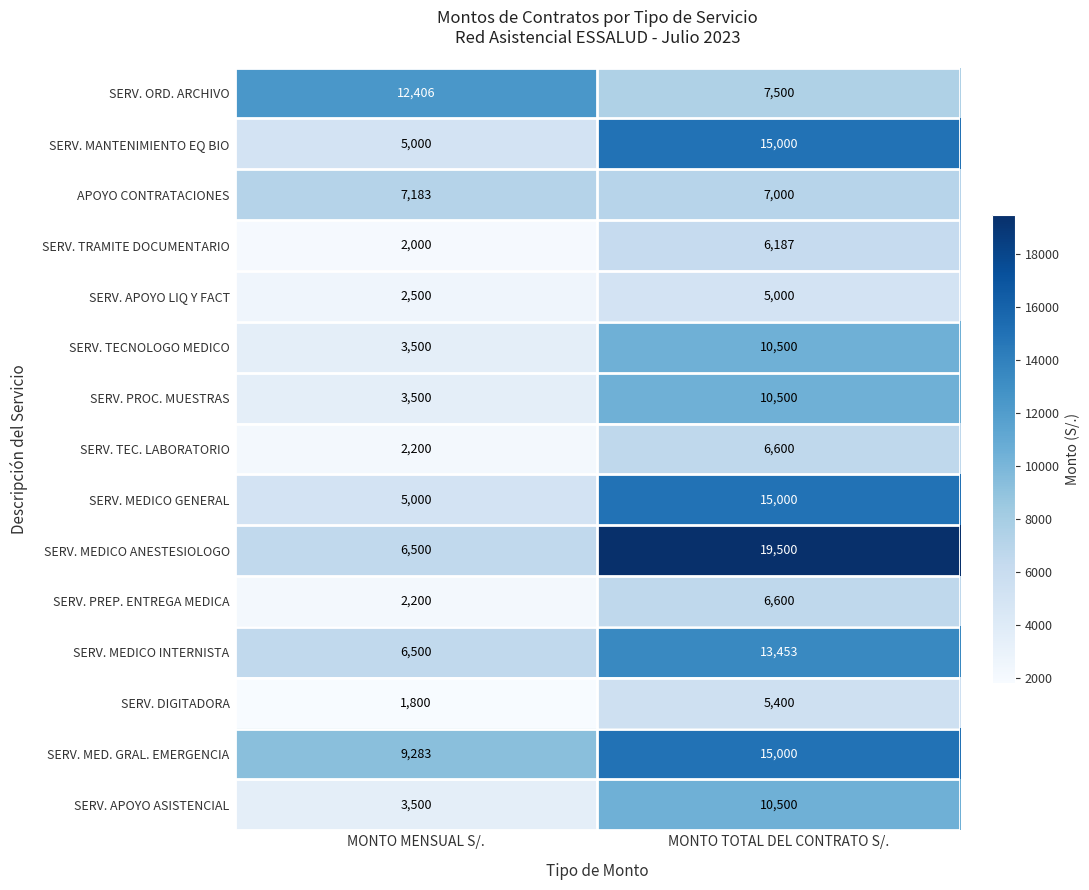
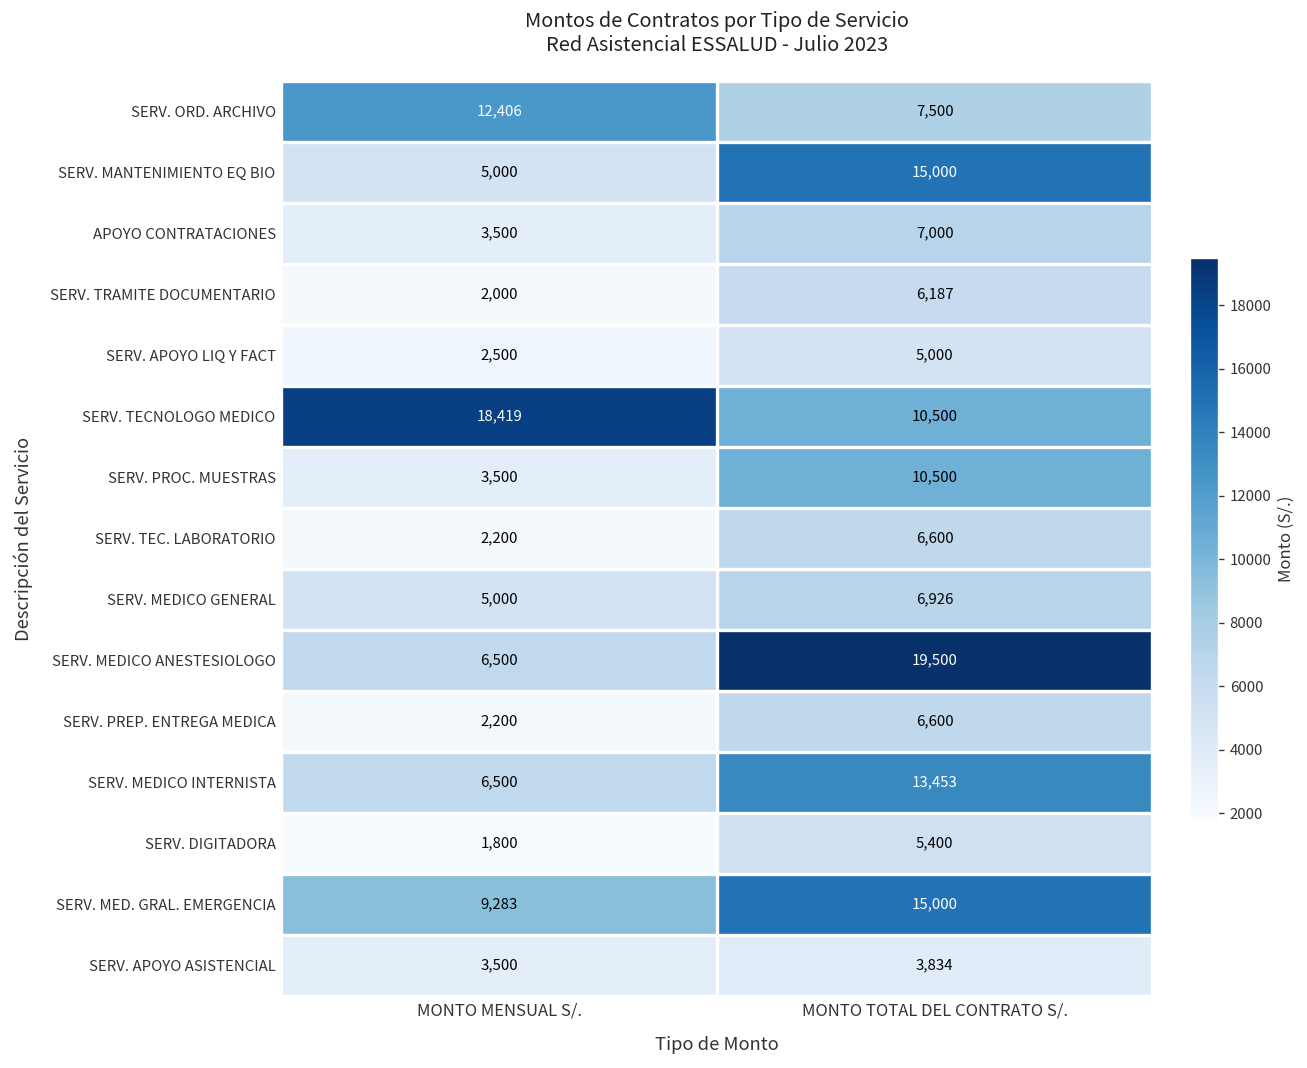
  {
    "SERV. ORD. ARCHIVO": {
      "MONTO MENSUAL S/.": "12,406",
      "MONTO TOTAL DEL CONTRATO S/.": "7,500"
    },
    "SERV. MANTENIMIENTO EQ BIO": {
      "MONTO MENSUAL S/.": "5,000",
      "MONTO TOTAL DEL CONTRATO S/.": "15,000"
    },
    "APOYO CONTRATACIONES": {
-     "MONTO MENSUAL S/.": "7,183",
+     "MONTO MENSUAL S/.": "3,500",
      "MONTO TOTAL DEL CONTRATO S/.": "7,000"
    },
    "SERV. TRAMITE DOCUMENTARIO": {
      "MONTO MENSUAL S/.": "2,000",
      "MONTO TOTAL DEL CONTRATO S/.": "6,187"
    },
    "SERV. APOYO LIQ Y FACT": {
      "MONTO MENSUAL S/.": "2,500",
      "MONTO TOTAL DEL CONTRATO S/.": "5,000"
    },
    "SERV. TECNOLOGO MEDICO": {
-     "MONTO MENSUAL S/.": "3,500",
+     "MONTO MENSUAL S/.": "18,419",
      "MONTO TOTAL DEL CONTRATO S/.": "10,500"
    },
    "SERV. PROC. MUESTRAS": {
      "MONTO MENSUAL S/.": "3,500",
      "MONTO TOTAL DEL CONTRATO S/.": "10,500"
    },
    "SERV. TEC. LABORATORIO": {
      "MONTO MENSUAL S/.": "2,200",
      "MONTO TOTAL DEL CONTRATO S/.": "6,600"
    },
    "SERV. MEDICO GENERAL": {
      "MONTO MENSUAL S/.": "5,000",
-     "MONTO TOTAL DEL CONTRATO S/.": "15,000"
+     "MONTO TOTAL DEL CONTRATO S/.": "6,926"
    },
    "SERV. MEDICO ANESTESIOLOGO": {
      "MONTO MENSUAL S/.": "6,500",
      "MONTO TOTAL DEL CONTRATO S/.": "19,500"
    },
    "SERV. PREP. ENTREGA MEDICA": {
      "MONTO MENSUAL S/.": "2,200",
      "MONTO TOTAL DEL CONTRATO S/.": "6,600"
    },
    "SERV. MEDICO INTERNISTA": {
      "MONTO MENSUAL S/.": "6,500",
      "MONTO TOTAL DEL CONTRATO S/.": "13,453"
    },
    "SERV. DIGITADORA": {
      "MONTO MENSUAL S/.": "1,800",
      "MONTO TOTAL DEL CONTRATO S/.": "5,400"
    },
    "SERV. MED. GRAL. EMERGENCIA": {
      "MONTO MENSUAL S/.": "9,283",
      "MONTO TOTAL DEL CONTRATO S/.": "15,000"
    },
    "SERV. APOYO ASISTENCIAL": {
      "MONTO MENSUAL S/.": "3,500",
-     "MONTO TOTAL DEL CONTRATO S/.": "10,500"
+     "MONTO TOTAL DEL CONTRATO S/.": "3,834"
    }
  }
